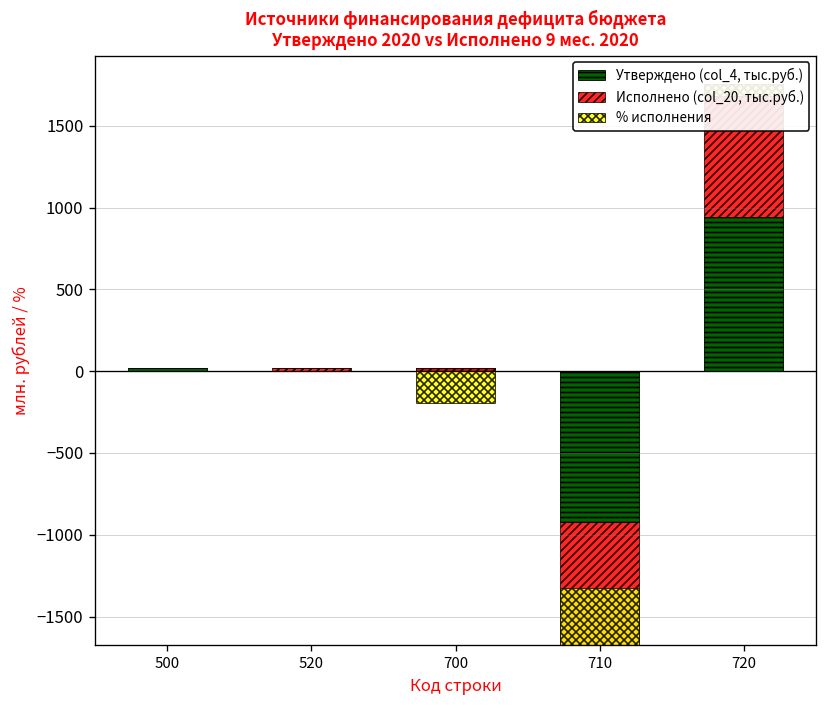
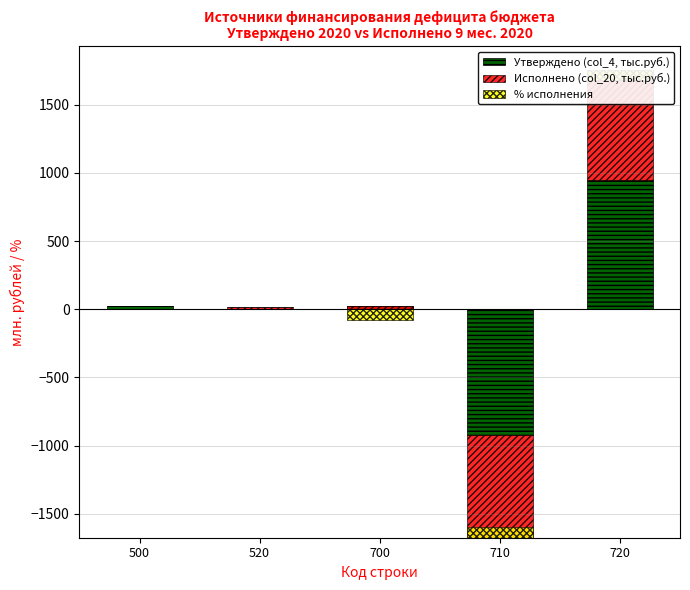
  {
    "Утверждено (col_4, тыс.руб.)": {
      "500": 20,
      "520": 0,
      "700": 20,
      "710": -920,
      "720": 940
    },
    "Исполнено (col_20, тыс.руб.)": {
      "710": -750
    },
    "% исполнения": {
      "520": 0,
-     "700": -200,
-     "710": 350
+     "700": -80,
+     "710": 80
    }
  }
